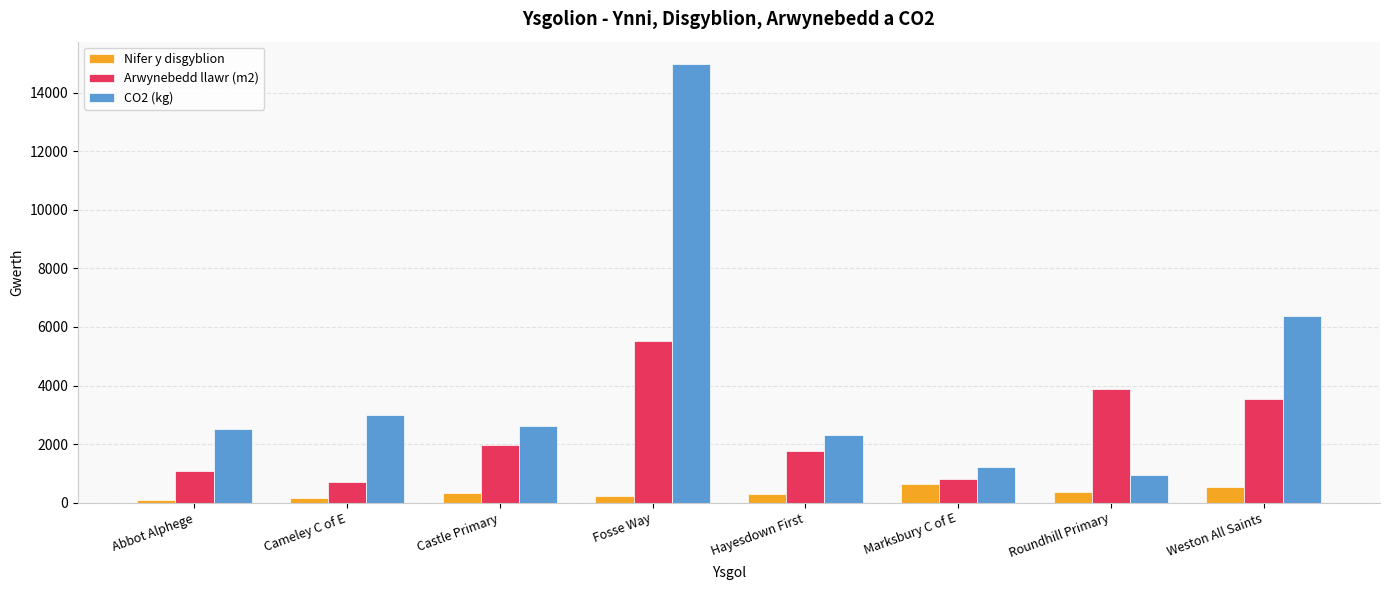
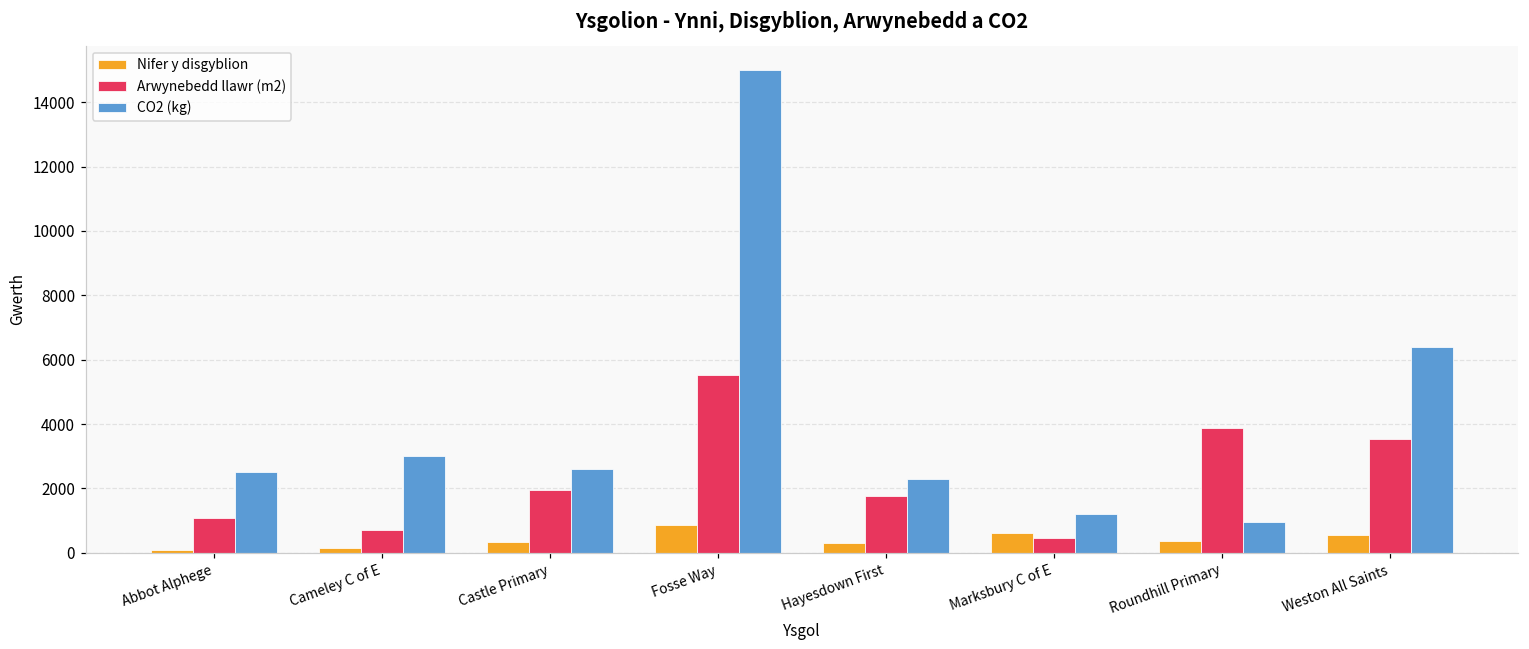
  {
    "Nifer y disgyblion": {
      "Abbot Alphege": 100,
      "Cameley C of E": 100,
      "Castle Primary": 300,
-     "Fosse Way": 200,
+     "Fosse Way": 900,
      "Hayesdown First": 300,
      "Marksbury C of E": 600,
      "Roundhill Primary": 400,
      "Weston All Saints": 500
    },
    "Arwynebedd llawr (m2)": {
      "Abbot Alphege": 1100,
      "Cameley C of E": 700,
      "Castle Primary": 2000,
      "Fosse Way": 5500,
      "Hayesdown First": 1800,
-     "Marksbury C of E": 800,
+     "Marksbury C of E": 500,
      "Roundhill Primary": 3900,
      "Weston All Saints": 3500
    },
    "CO2 (kg)": {
      "Abbot Alphege": 2500,
      "Cameley C of E": 3000,
      "Castle Primary": 2600,
      "Fosse Way": 15000,
      "Hayesdown First": 2300,
      "Marksbury C of E": 1200,
      "Roundhill Primary": 900,
      "Weston All Saints": 6400
    }
  }
